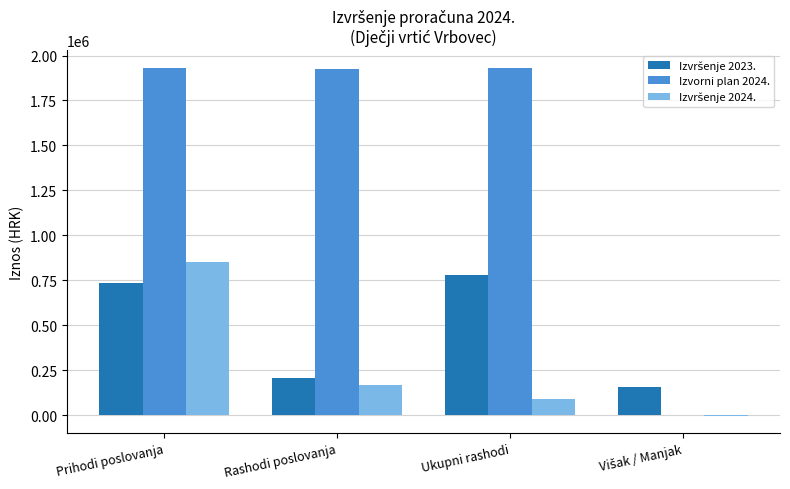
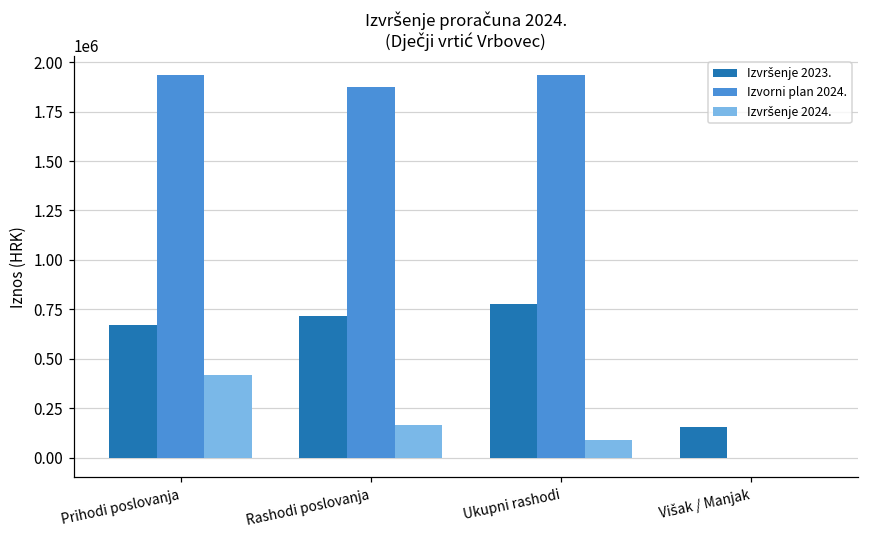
  {
    "Izvršenje 2023.": {
-     "Prihodi poslovanja": 730000,
-     "Rashodi poslovanja": 200000,
+     "Prihodi poslovanja": 670000,
+     "Rashodi poslovanja": 710000,
      "Ukupni rashodi": 780000,
      "Višak / Manjak": 150000
    },
    "Izvorni plan 2024.": {
      "Prihodi poslovanja": 1930000,
-     "Rashodi poslovanja": 1920000,
+     "Rashodi poslovanja": 1870000,
      "Ukupni rashodi": 1930000,
      "Višak / Manjak": 0
    },
    "Izvršenje 2024.": {
-     "Prihodi poslovanja": 850000,
+     "Prihodi poslovanja": 420000,
      "Rashodi poslovanja": 170000,
      "Ukupni rashodi": 90000
    }
  }
